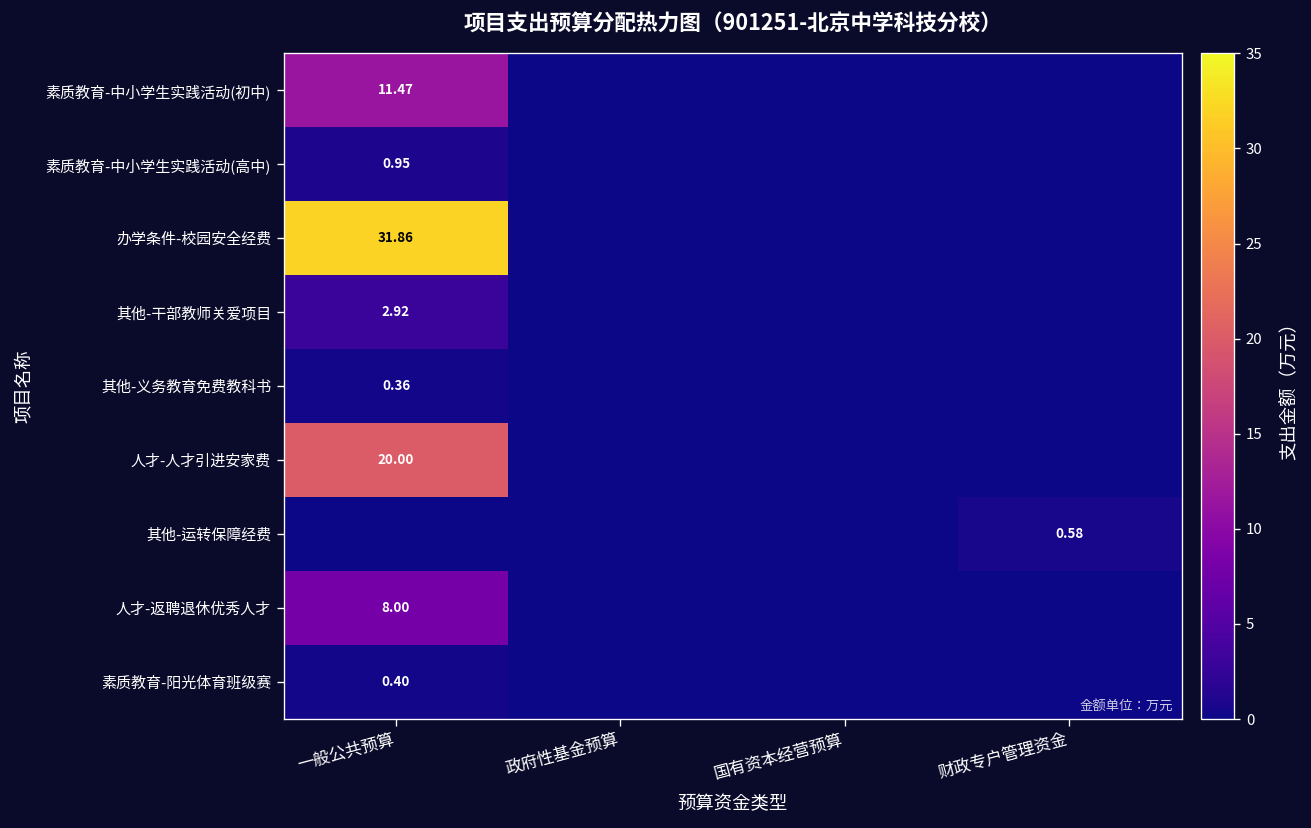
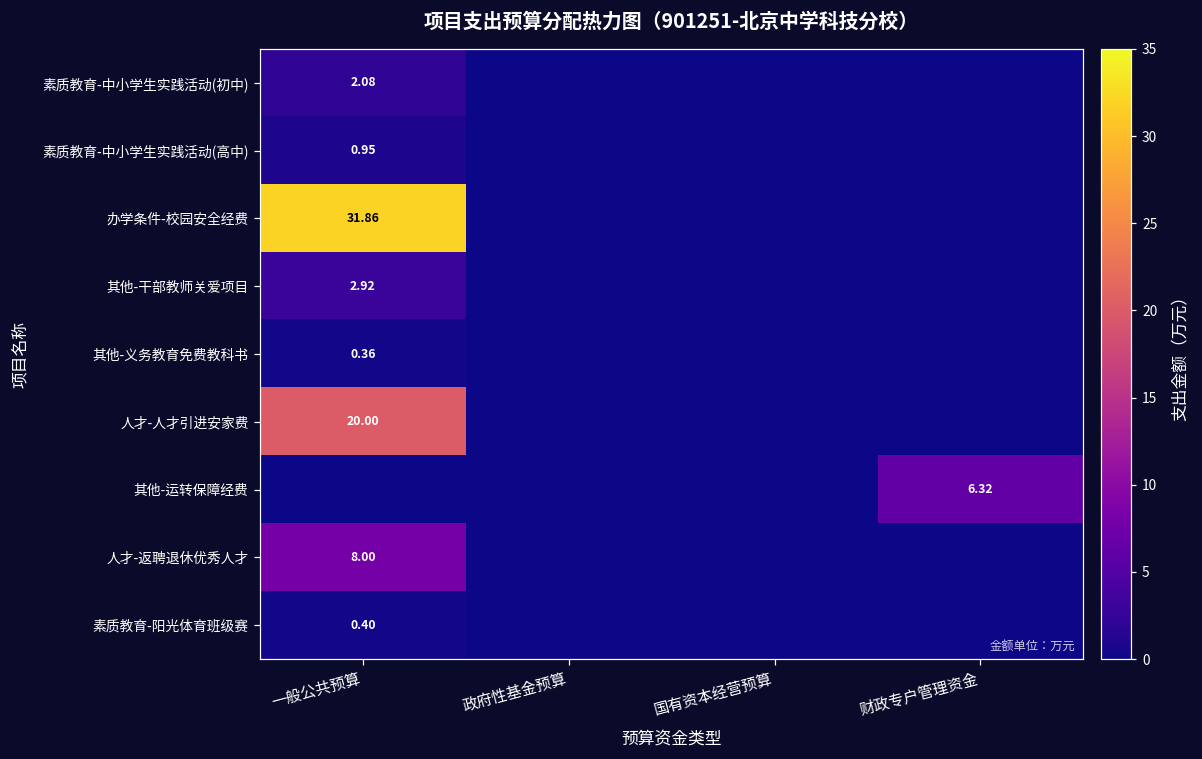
  {
    "素质教育-中小学生实践活动(初中)": {
-     "一般公共预算": 11.47
+     "一般公共预算": 2.08
    },
    "素质教育-中小学生实践活动(高中)": {
      "一般公共预算": 0.95
    },
    "办学条件-校园安全经费": {
      "一般公共预算": 31.86
    },
    "其他-干部教师关爱项目": {
      "一般公共预算": 2.92
    },
    "其他-义务教育免费教科书": {
      "一般公共预算": 0.36
    },
    "人才-人才引进安家费": {
      "一般公共预算": 20.00
    },
    "其他-运转保障经费": {
-     "财政专户管理资金": 0.58
+     "财政专户管理资金": 6.32
    },
    "人才-返聘退休优秀人才": {
      "一般公共预算": 8.00
    },
    "素质教育-阳光体育班级赛": {
      "一般公共预算": 0.40
    }
  }
